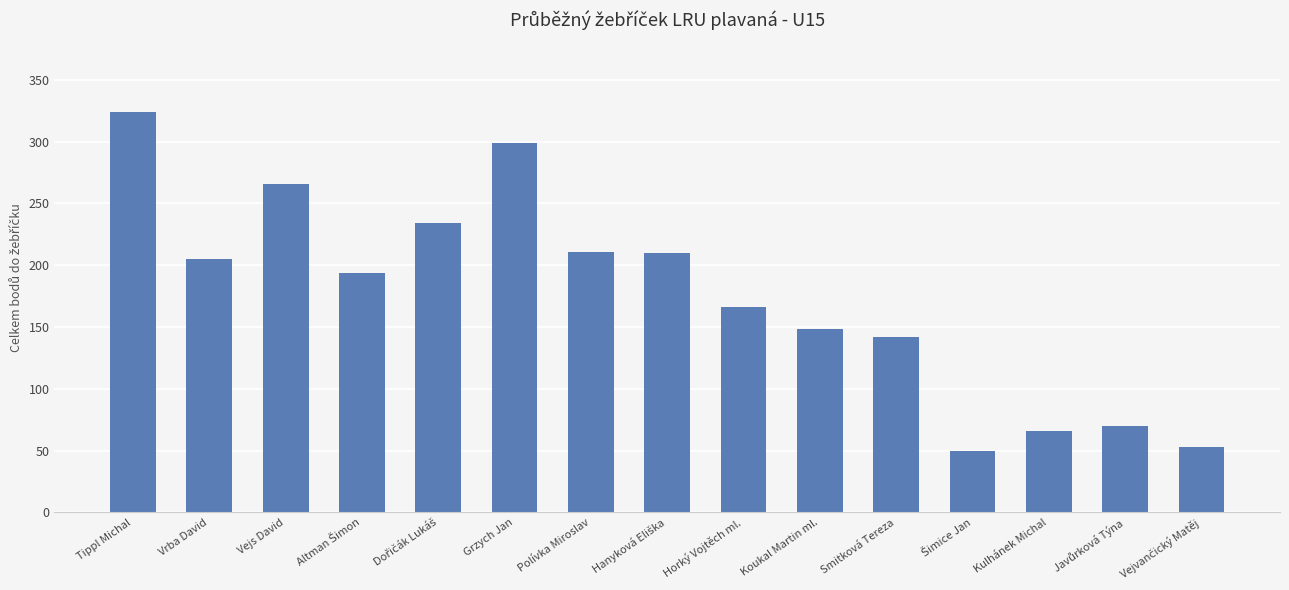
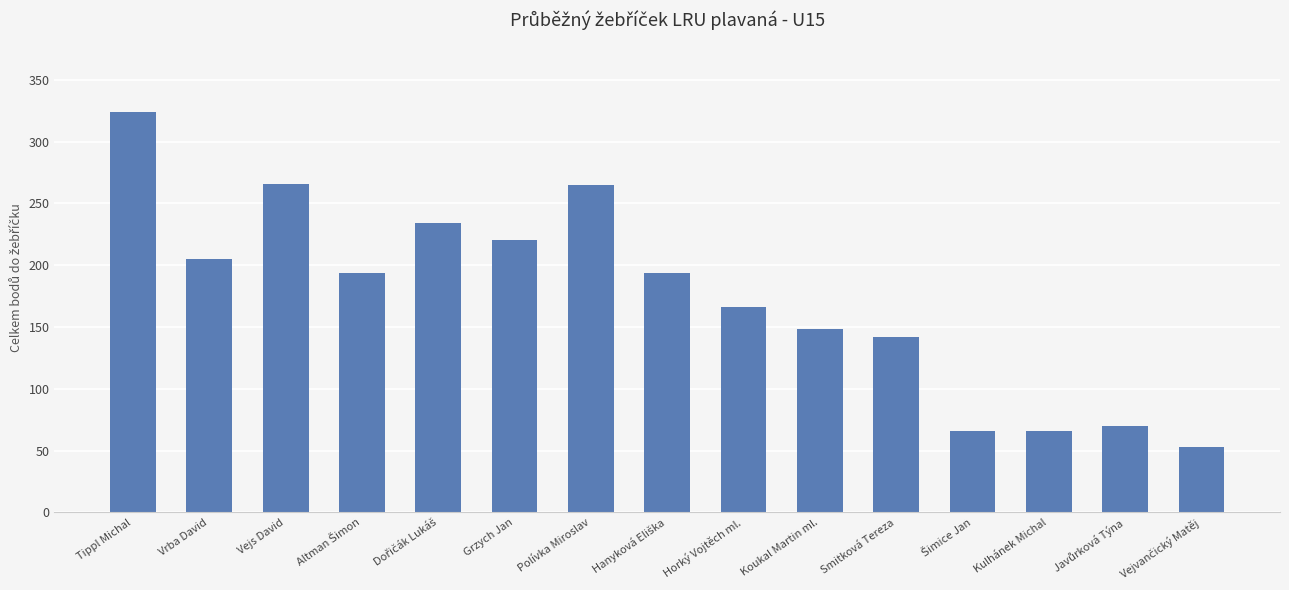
  {
    "Tippl Michal": 324,
    "Vrba David": 205,
    "Vejs David": 266,
    "Altman Šimon": 194,
    "Dořičák Lukáš": 234,
-   "Grzych Jan": 299,
-   "Polívka Miroslav": 211,
-   "Hanyková Eliška": 210,
+   "Grzych Jan": 220,
+   "Polívka Miroslav": 265,
+   "Hanyková Eliška": 194,
    "Horký Vojtěch ml.": 166,
    "Koukal Martin ml.": 148,
    "Smitková Tereza": 142,
-   "Šimice Jan": 50,
+   "Šimice Jan": 66,
    "Kulhánek Michal": 66,
    "Javůrková Týna": 70,
    "Vejvančický Matěj": 53
  }
